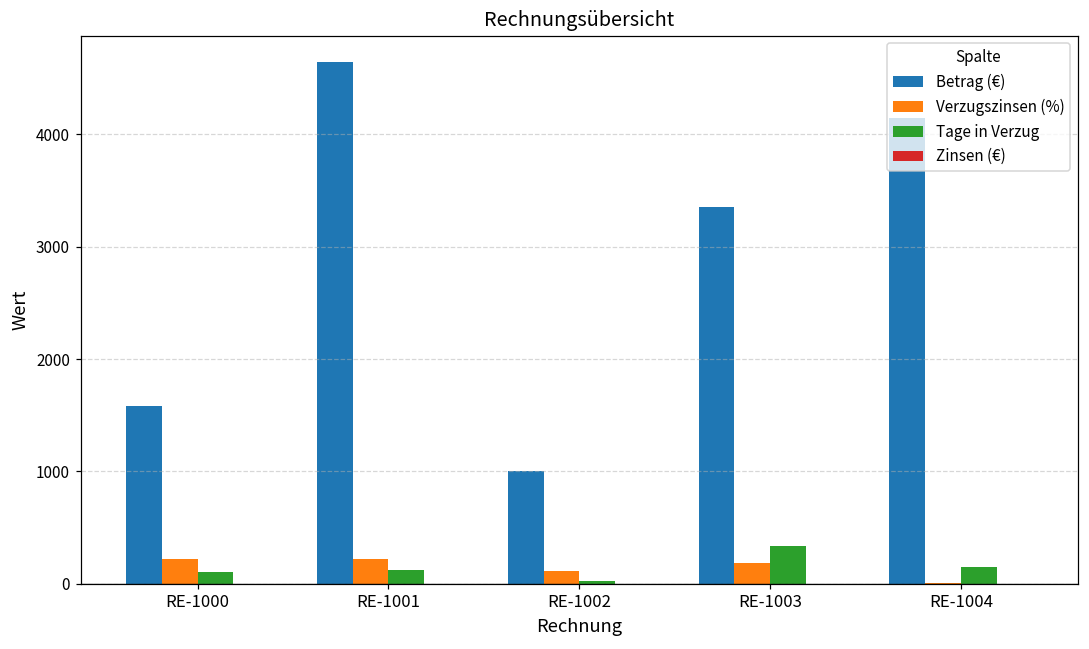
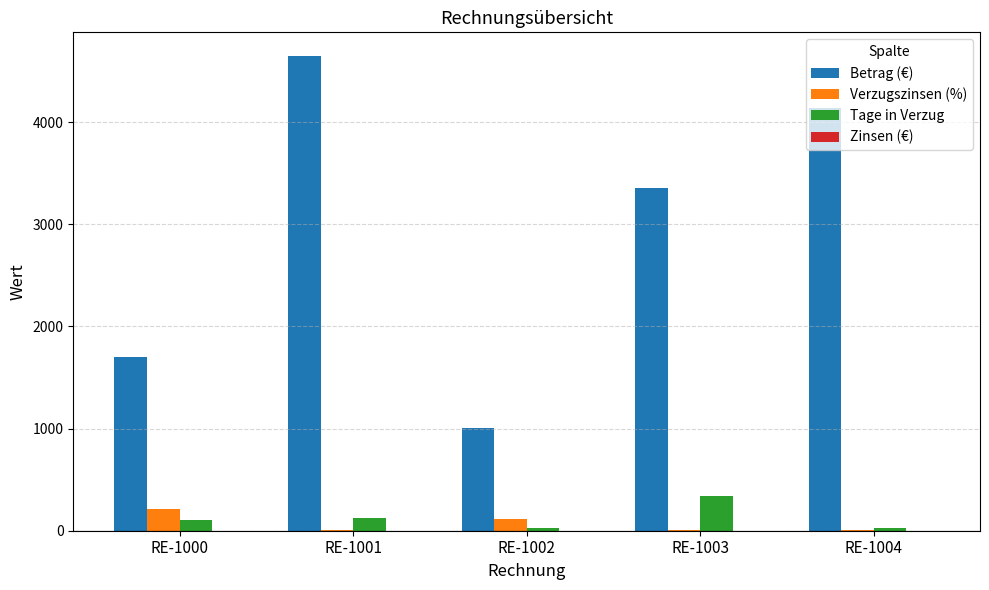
  {
    "Betrag (€)": {
-     "RE-1000": 1590,
+     "RE-1000": 1700,
      "RE-1001": 4650,
      "RE-1002": 1010,
      "RE-1003": 3350
    },
    "Verzugszinsen (%)": {
      "RE-1000": 220,
-     "RE-1001": 220,
+     "RE-1001": 0,
      "RE-1002": 110,
-     "RE-1003": 190
+     "RE-1003": 0
    },
    "Tage in Verzug": {
      "RE-1000": 110,
      "RE-1001": 120,
      "RE-1002": 30,
      "RE-1003": 340,
-     "RE-1004": 150
+     "RE-1004": 30
    },
    "Zinsen (€)": {
      "RE-1000": 0,
      "RE-1001": 0,
      "RE-1002": 0,
      "RE-1003": 0,
      "RE-1004": 0
    }
  }
